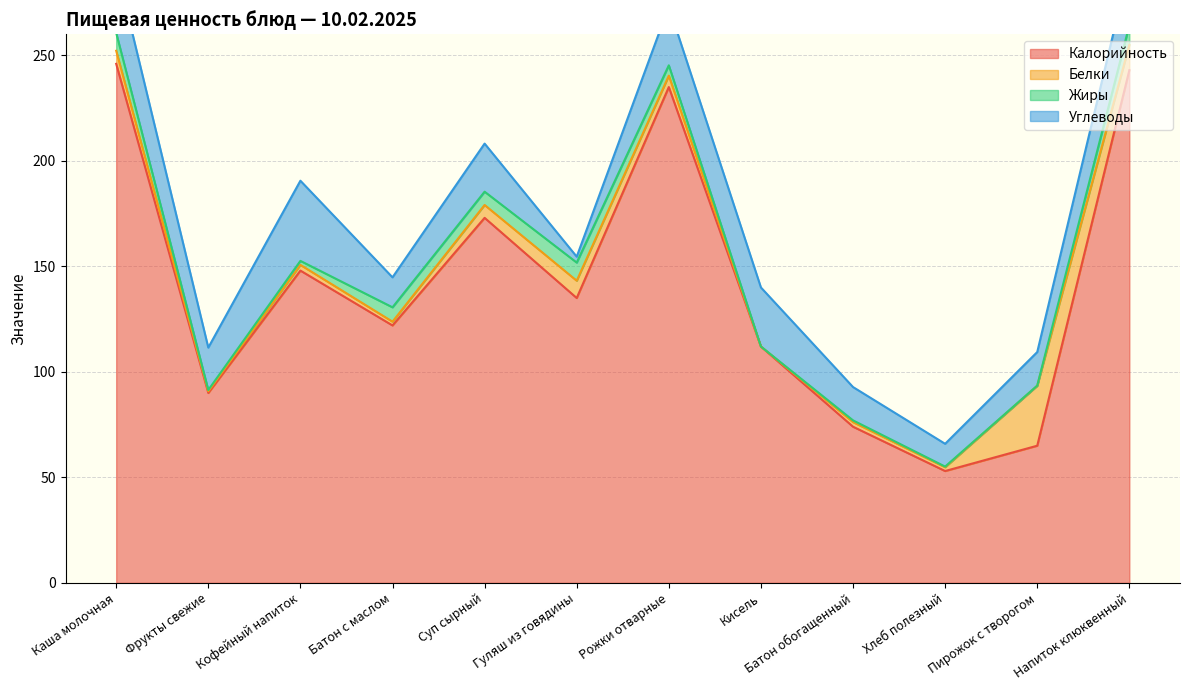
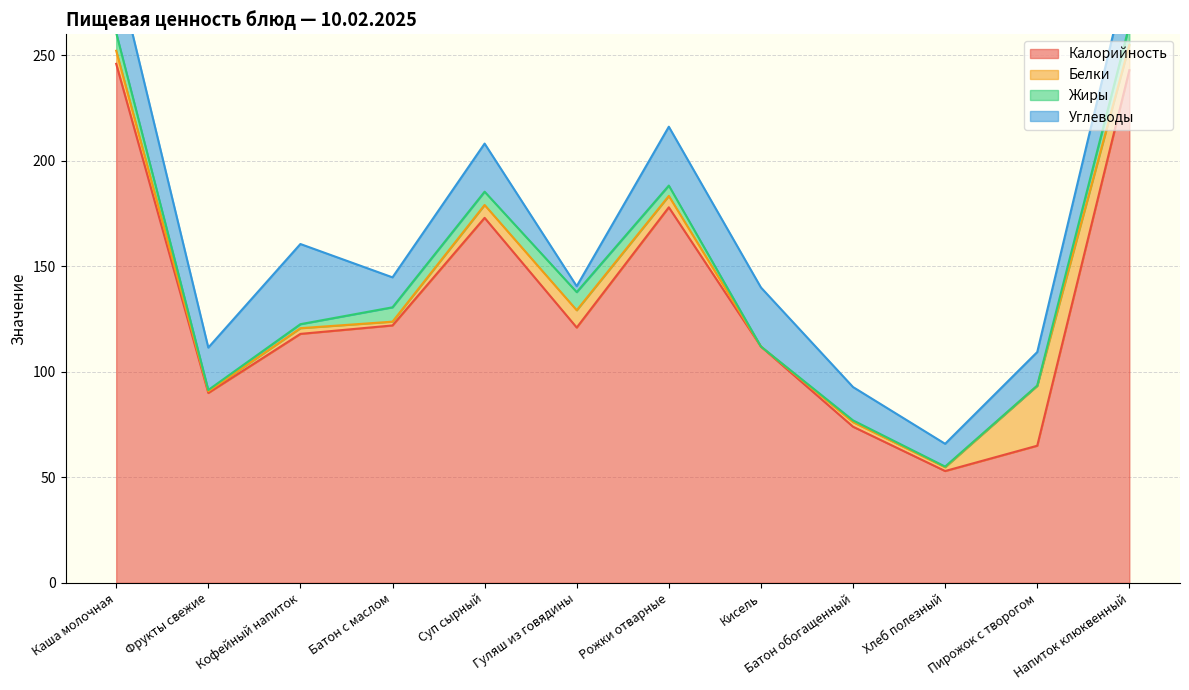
  {
    "Калорийность": {
      "Каша молочная": 246,
-     "Кофейный напиток": 148,
+     "Кофейный напиток": 118,
      "Батон с маслом": 122,
      "Суп сырный": 173,
-     "Гуляш из говядины": 135,
-     "Рожки отварные": 235,
+     "Гуляш из говядины": 121,
+     "Рожки отварные": 178,
      "Батон обогащенный": 74,
      "Хлеб полезный": 53,
      "Пирожок с творогом": 65
    },
    "Белки": {
      "Каша молочная": 6,
      "Кофейный напиток": 3,
      "Батон с маслом": 2,
      "Суп сырный": 6,
      "Гуляш из говядины": 8,
      "Рожки отварные": 5
    },
    "Жиры": {
      "Каша молочная": 9,
      "Кофейный напиток": 2,
      "Батон с маслом": 7,
      "Суп сырный": 6,
      "Гуляш из говядины": 9,
      "Рожки отварные": 5
    },
    "Углеводы": {
      "Фрукты свежие": 20,
      "Кофейный напиток": 38,
      "Батон с маслом": 14,
      "Суп сырный": 23,
      "Гуляш из говядины": 3,
      "Кисель": 28,
      "Батон обогащенный": 16,
      "Хлеб полезный": 11,
      "Пирожок с творогом": 16
    }
  }
